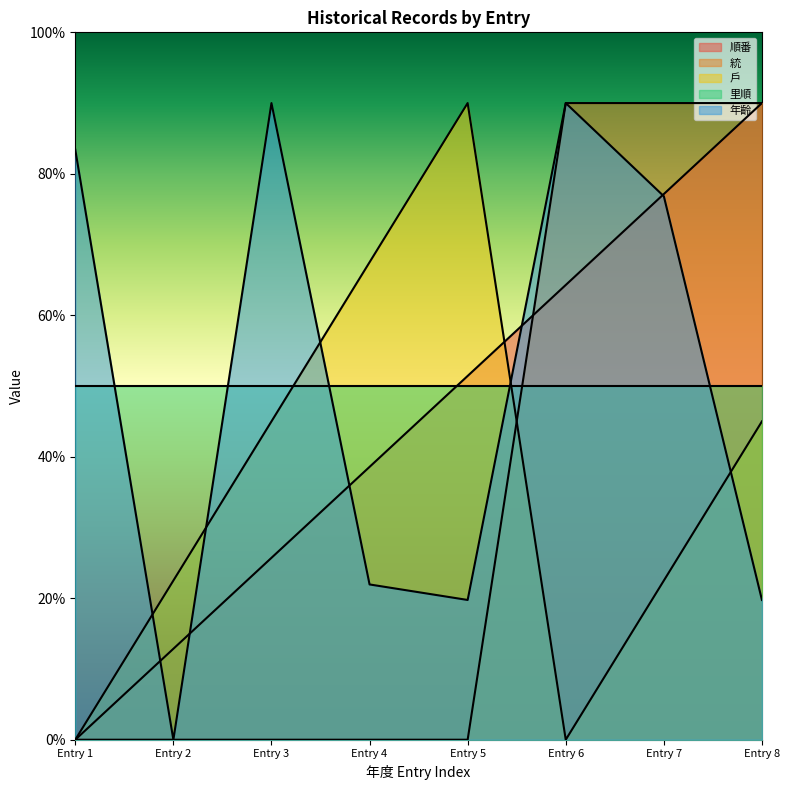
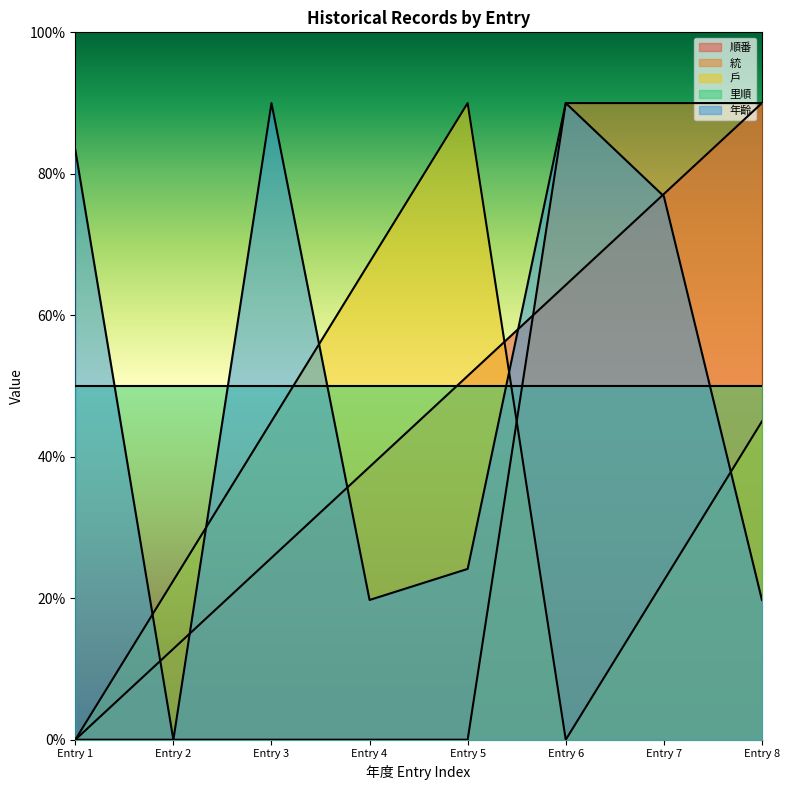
  {
    "里順": {
      "Entry 1": "50%",
      "Entry 2": "50%",
      "Entry 3": "50%",
      "Entry 4": "50%",
      "Entry 5": "50%",
      "Entry 6": "50%",
      "Entry 7": "50%",
      "Entry 8": "50%"
    },
    "年齡": {
      "Entry 1": "83%",
      "Entry 3": "90%",
-     "Entry 4": "22%",
-     "Entry 5": "20%",
+     "Entry 4": "20%",
+     "Entry 5": "24%",
      "Entry 8": "20%"
    }
  }
